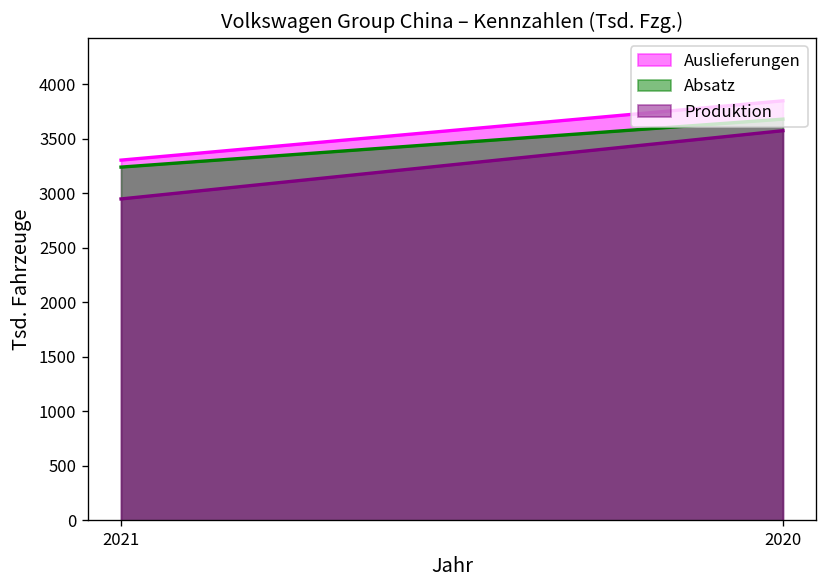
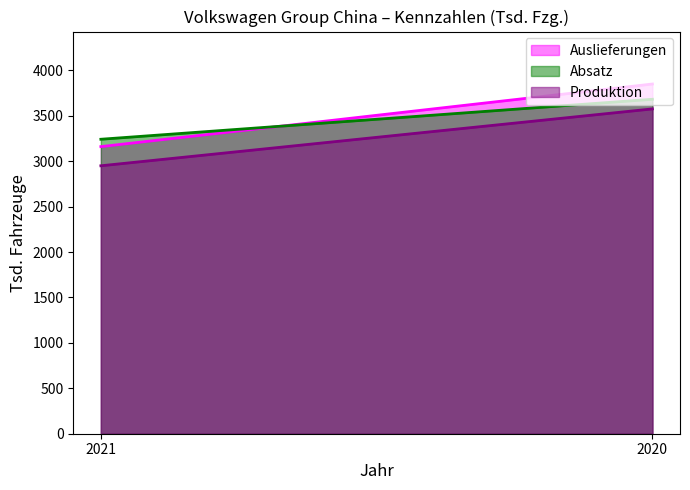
  {
    "Auslieferungen": {
-     "2021": 3300
+     "2021": 3200
    },
    "Absatz": {
      "2021": 3200
    },
    "Produktion": {
      "2021": 2900,
      "2020": 3600
    }
  }
